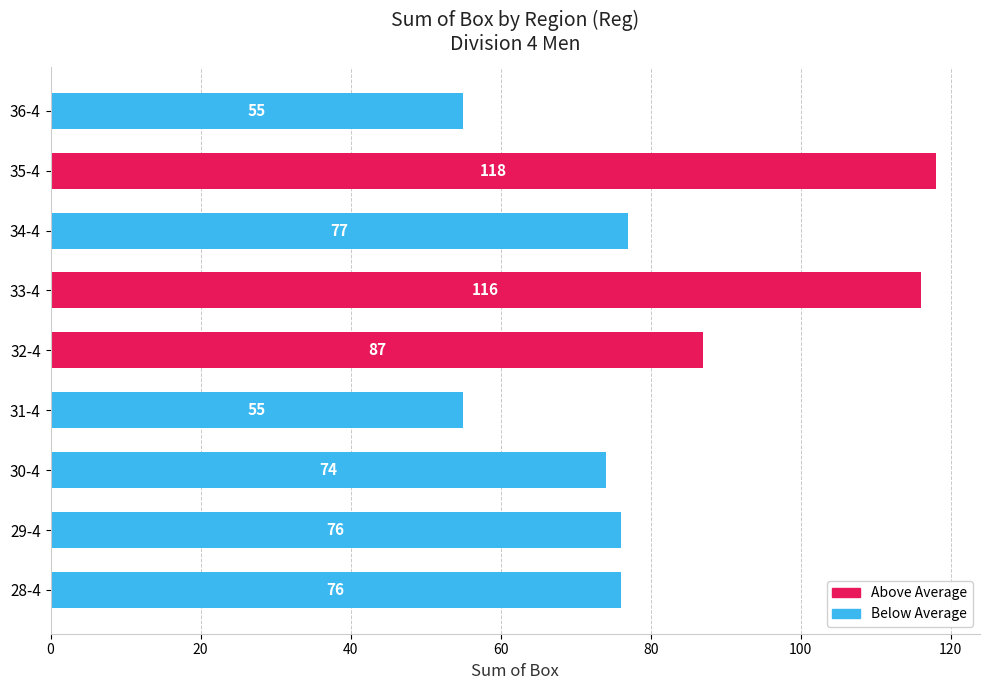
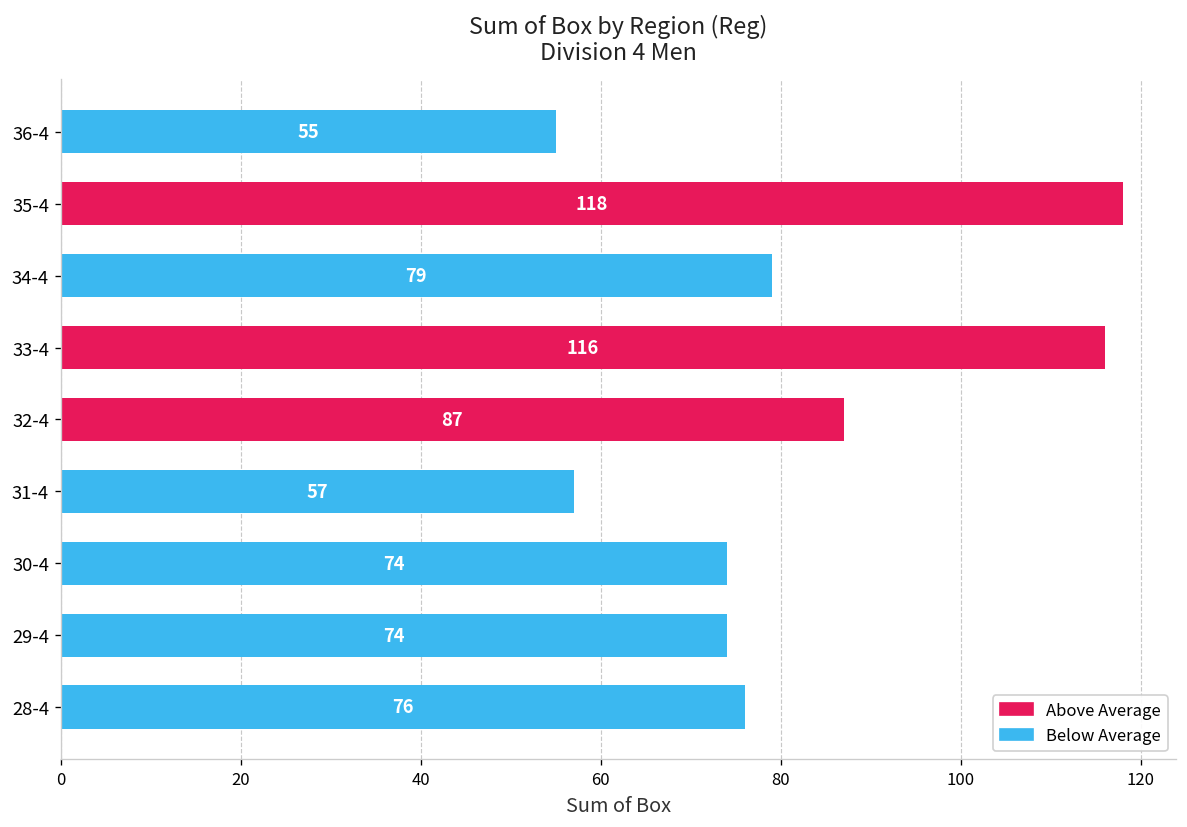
  {
    "36-4": 55,
    "35-4": 118,
-   "34-4": 77,
+   "34-4": 79,
    "33-4": 116,
    "32-4": 87,
-   "31-4": 55,
+   "31-4": 57,
    "30-4": 74,
-   "29-4": 76,
+   "29-4": 74,
    "28-4": 76
  }
